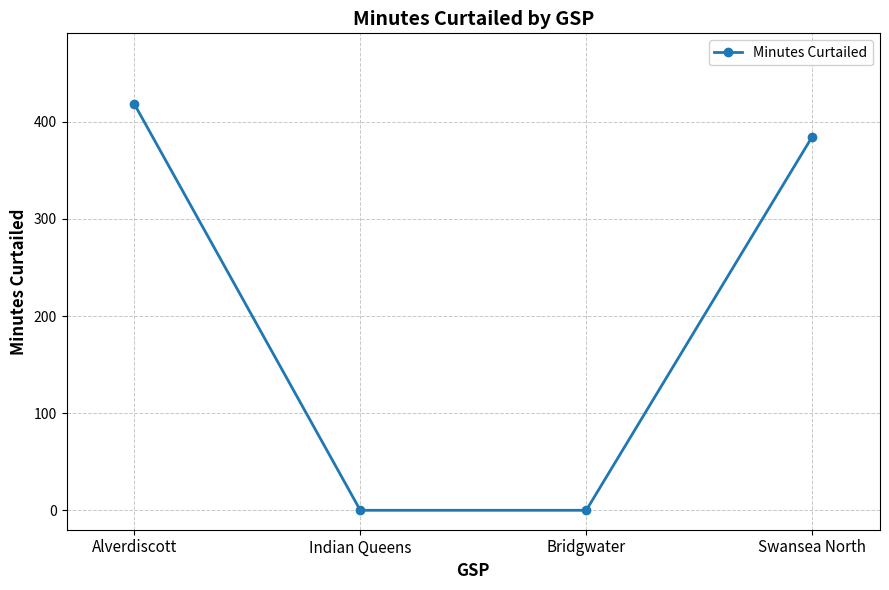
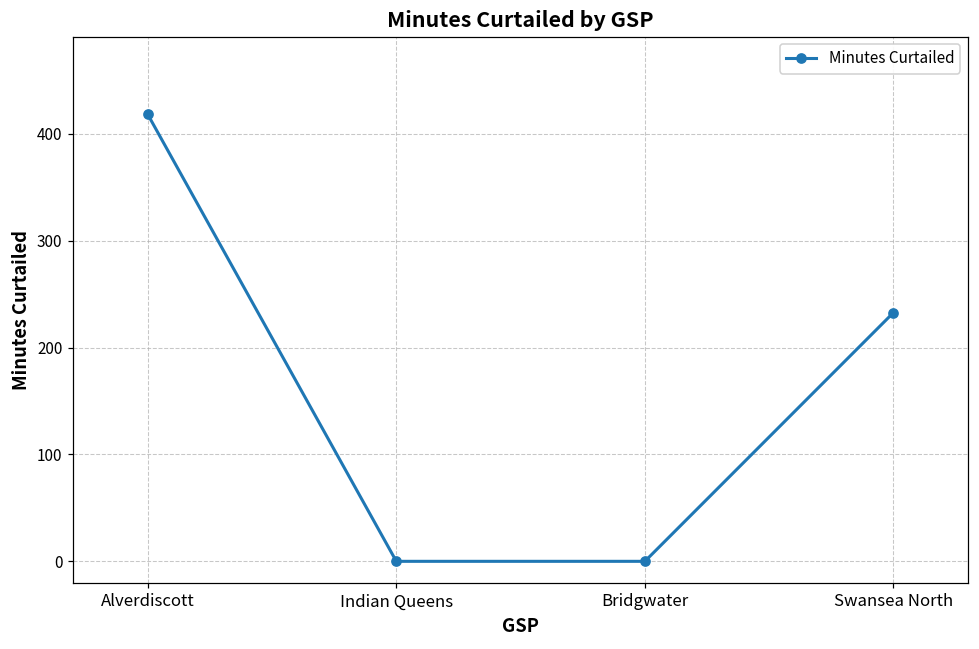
  {
    "Alverdiscott": 420,
    "Indian Queens": 0,
    "Bridgwater": 0,
-   "Swansea North": 380
+   "Swansea North": 230
  }
